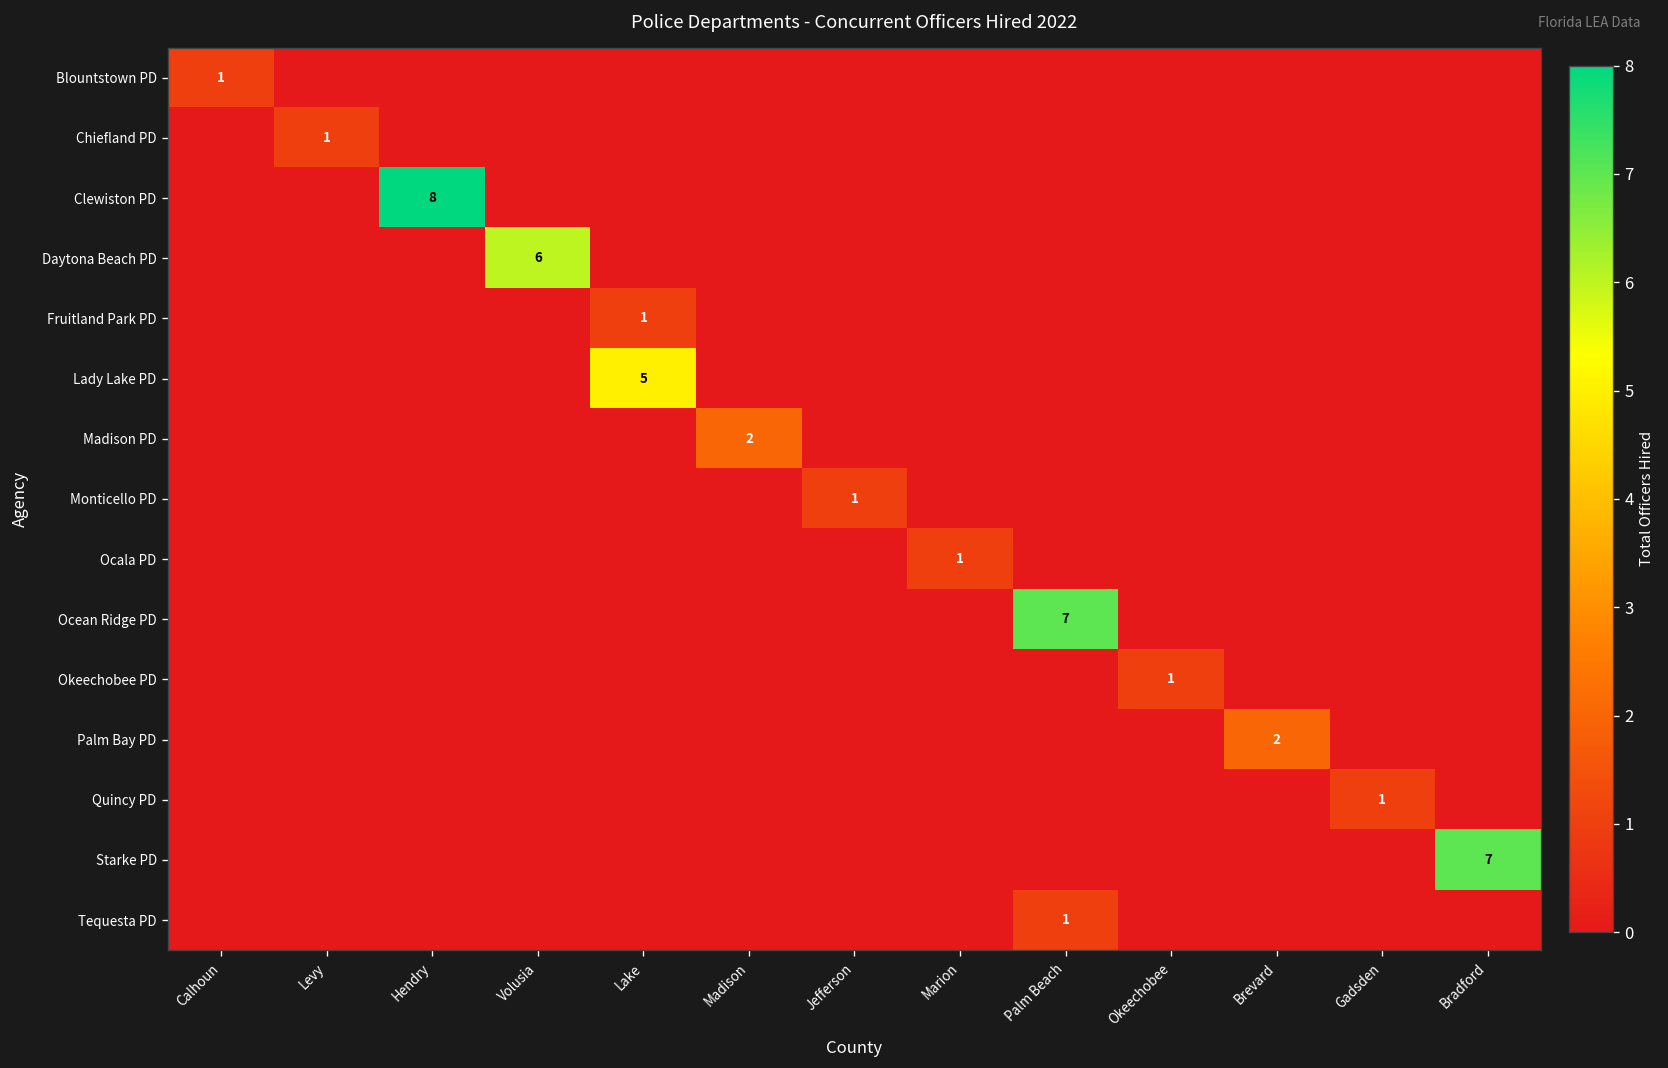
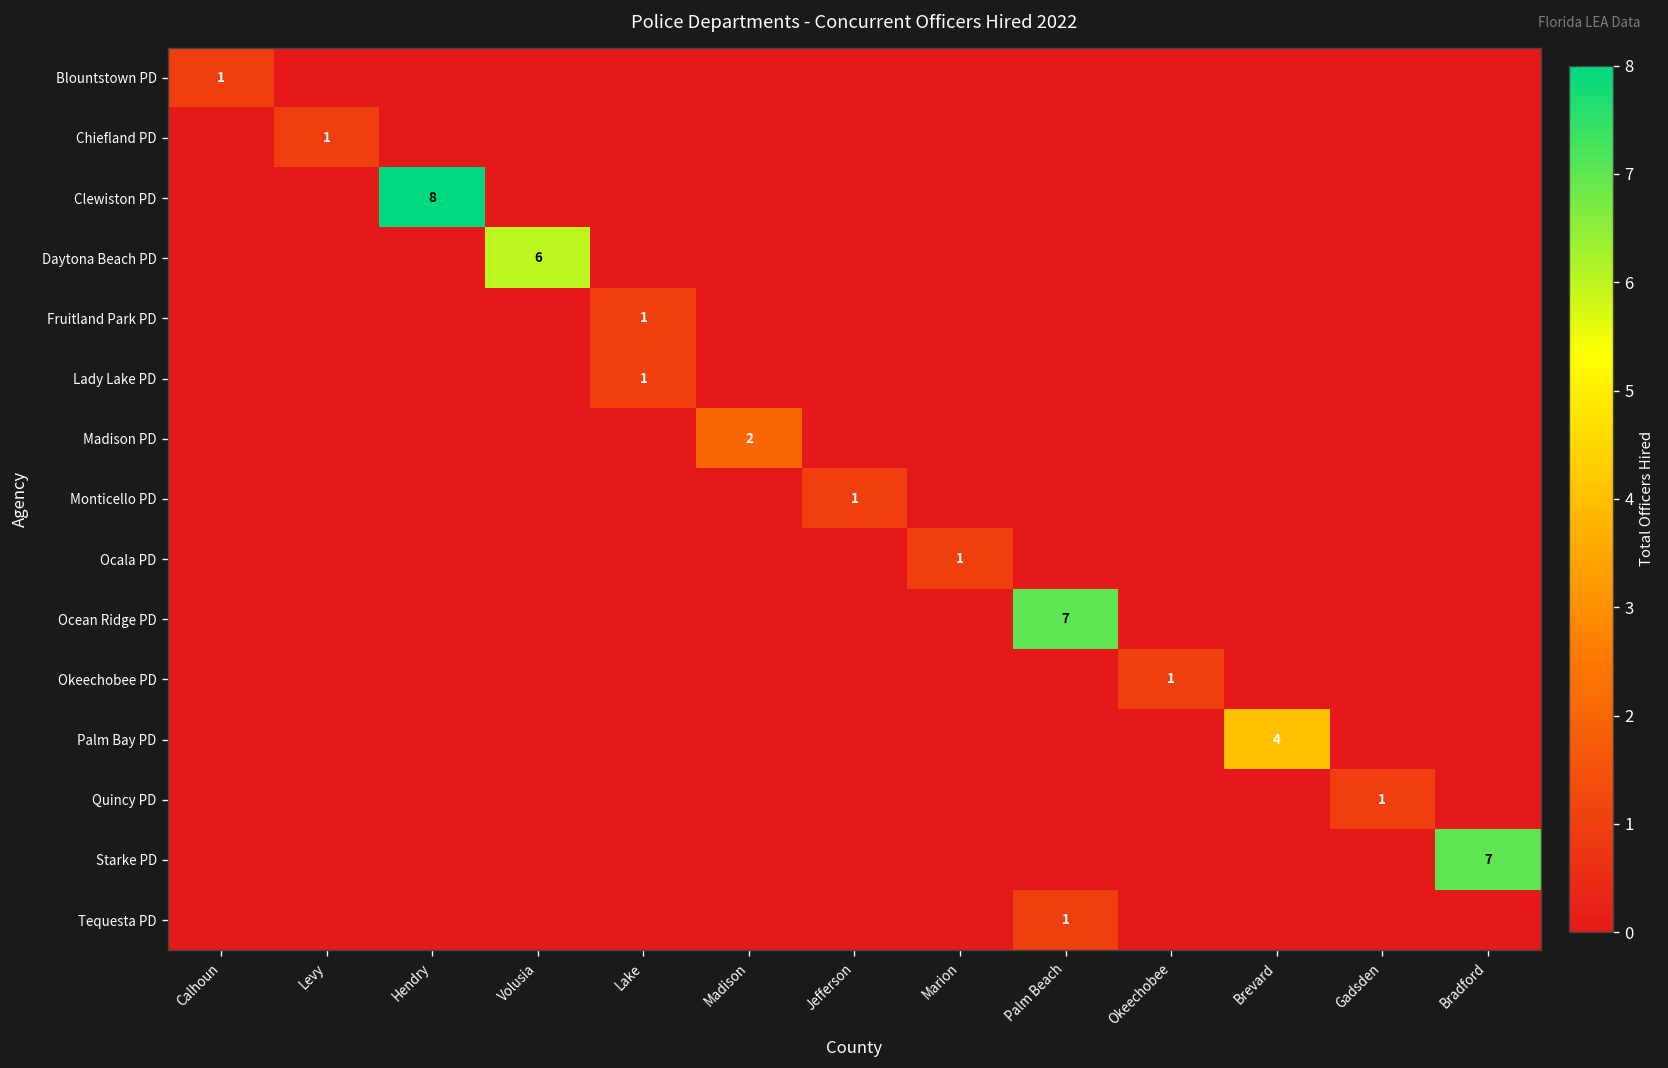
  {
    "Blountstown PD": {
      "Calhoun": 1
    },
    "Chiefland PD": {
      "Levy": 1
    },
    "Clewiston PD": {
      "Hendry": 8
    },
    "Daytona Beach PD": {
      "Volusia": 6
    },
    "Fruitland Park PD": {
      "Lake": 1
    },
    "Lady Lake PD": {
-     "Lake": 5
+     "Lake": 1
    },
    "Madison PD": {
      "Madison": 2
    },
    "Monticello PD": {
      "Jefferson": 1
    },
    "Ocala PD": {
      "Marion": 1
    },
    "Ocean Ridge PD": {
      "Palm Beach": 7
    },
    "Okeechobee PD": {
      "Okeechobee": 1
    },
    "Palm Bay PD": {
-     "Brevard": 2
+     "Brevard": 4
    },
    "Quincy PD": {
      "Gadsden": 1
    },
    "Starke PD": {
      "Bradford": 7
    },
    "Tequesta PD": {
      "Palm Beach": 1
    }
  }
